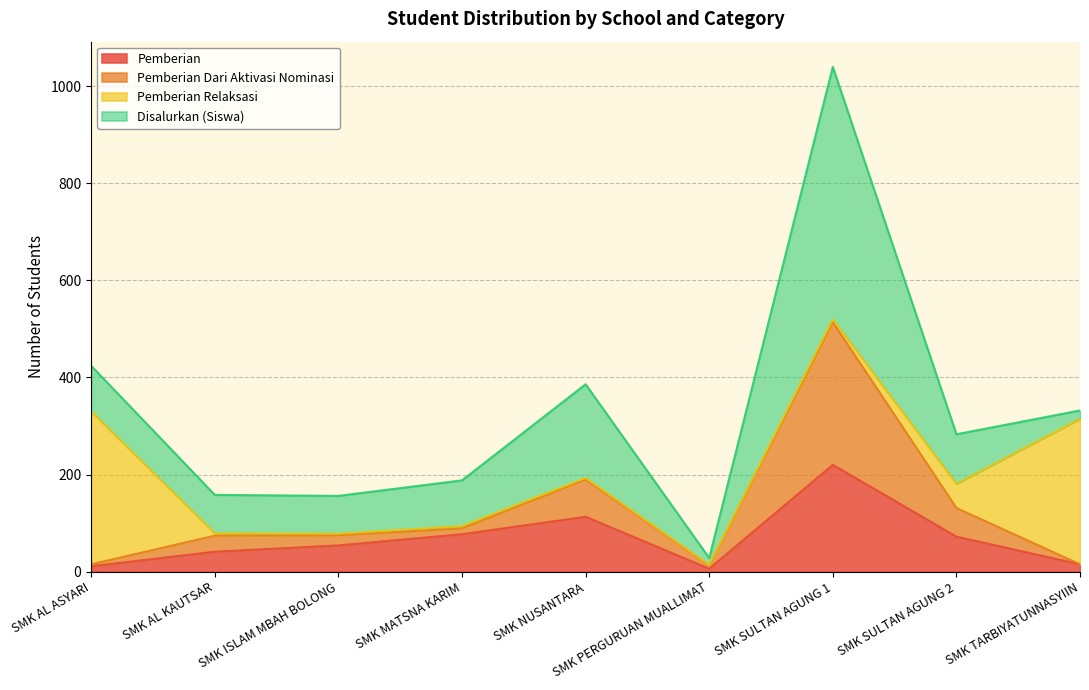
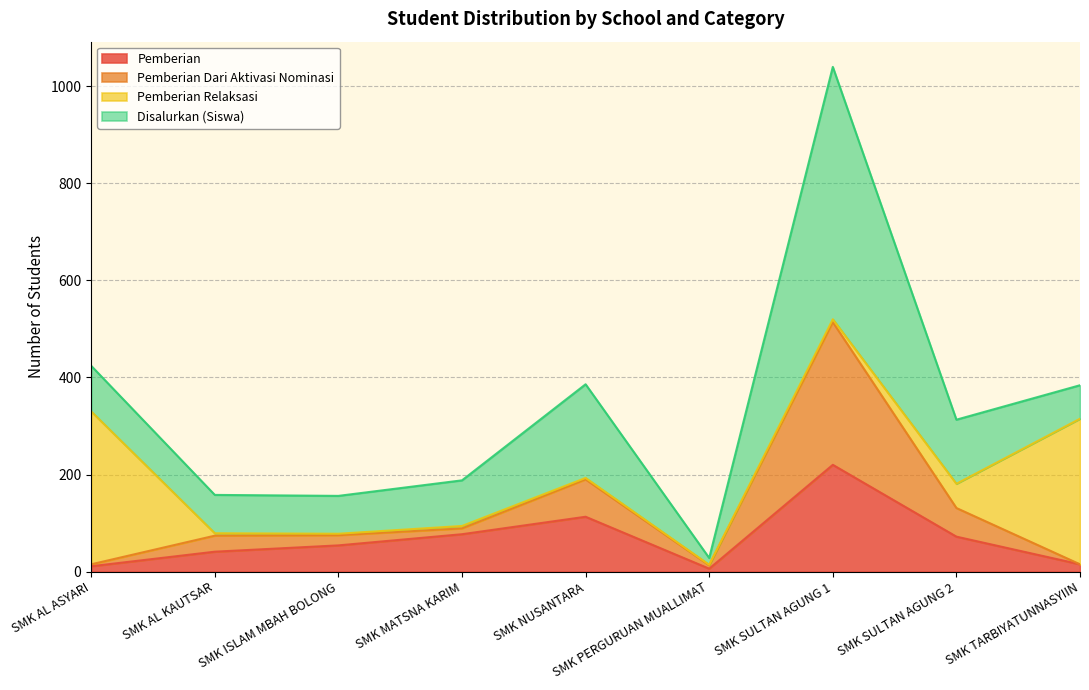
  {
    "Pemberian Relaksasi": {
      "SMK AL ASYARI": 320,
      "SMK SULTAN AGUNG 1": 10,
      "SMK SULTAN AGUNG 2": 50,
      "SMK TARBIYATUNNASYIIN": 300
    },
    "Disalurkan (Siswa)": {
      "SMK AL ASYARI": 90,
      "SMK AL KAUTSAR": 80,
      "SMK ISLAM MBAH BOLONG": 80,
      "SMK MATSNA KARIM": 90,
      "SMK NUSANTARA": 190,
      "SMK PERGURUAN MUALLIMAT": 10,
      "SMK SULTAN AGUNG 1": 520,
-     "SMK SULTAN AGUNG 2": 100,
-     "SMK TARBIYATUNNASYIIN": 20
+     "SMK SULTAN AGUNG 2": 130,
+     "SMK TARBIYATUNNASYIIN": 70
    }
  }
